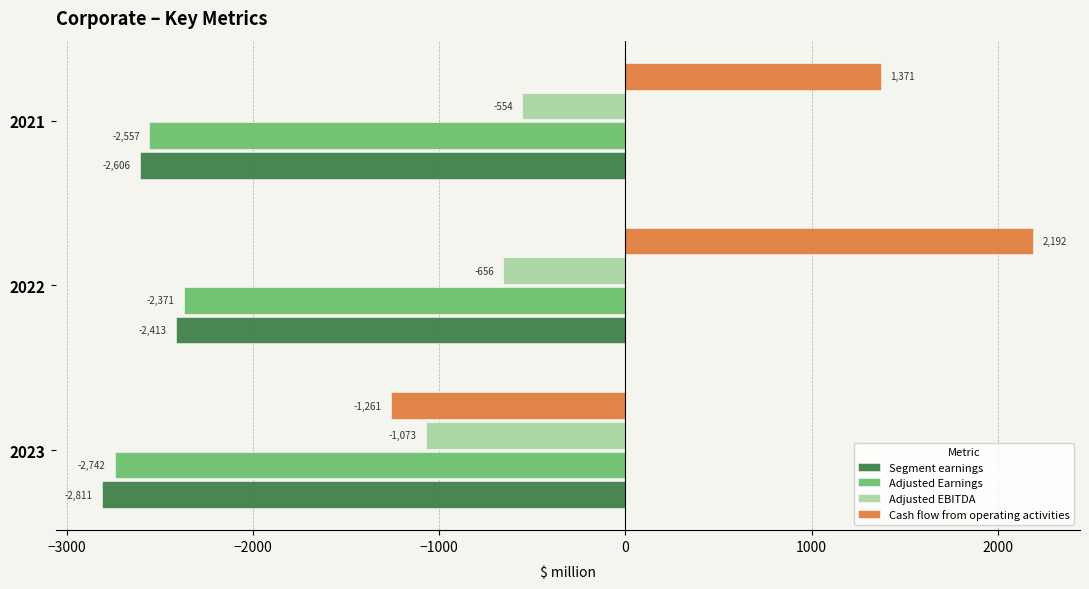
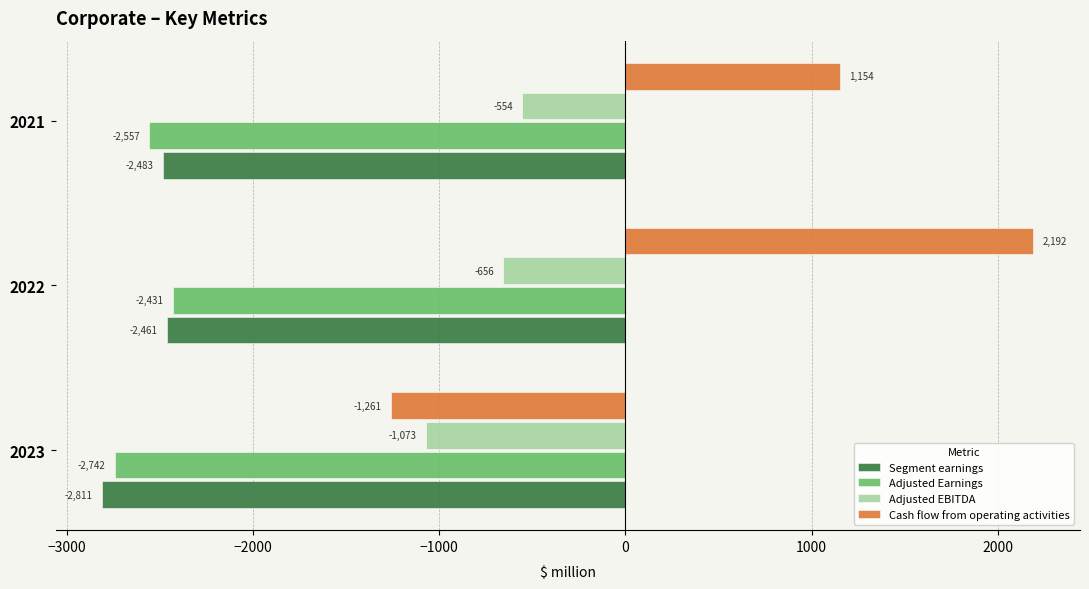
  {
    "Segment earnings": {
-     "2021": "-2,606",
-     "2022": "-2,413",
+     "2021": "-2,483",
+     "2022": "-2,461",
      "2023": "-2,811"
    },
    "Adjusted Earnings": {
      "2021": "-2,557",
-     "2022": "-2,371",
+     "2022": "-2,431",
      "2023": "-2,742"
    },
    "Adjusted EBITDA": {
      "2021": "-554",
      "2022": "-656",
      "2023": "-1,073"
    },
    "Cash flow from operating activities": {
-     "2021": "1,371",
+     "2021": "1,154",
      "2022": "2,192",
      "2023": "-1,261"
    }
  }
